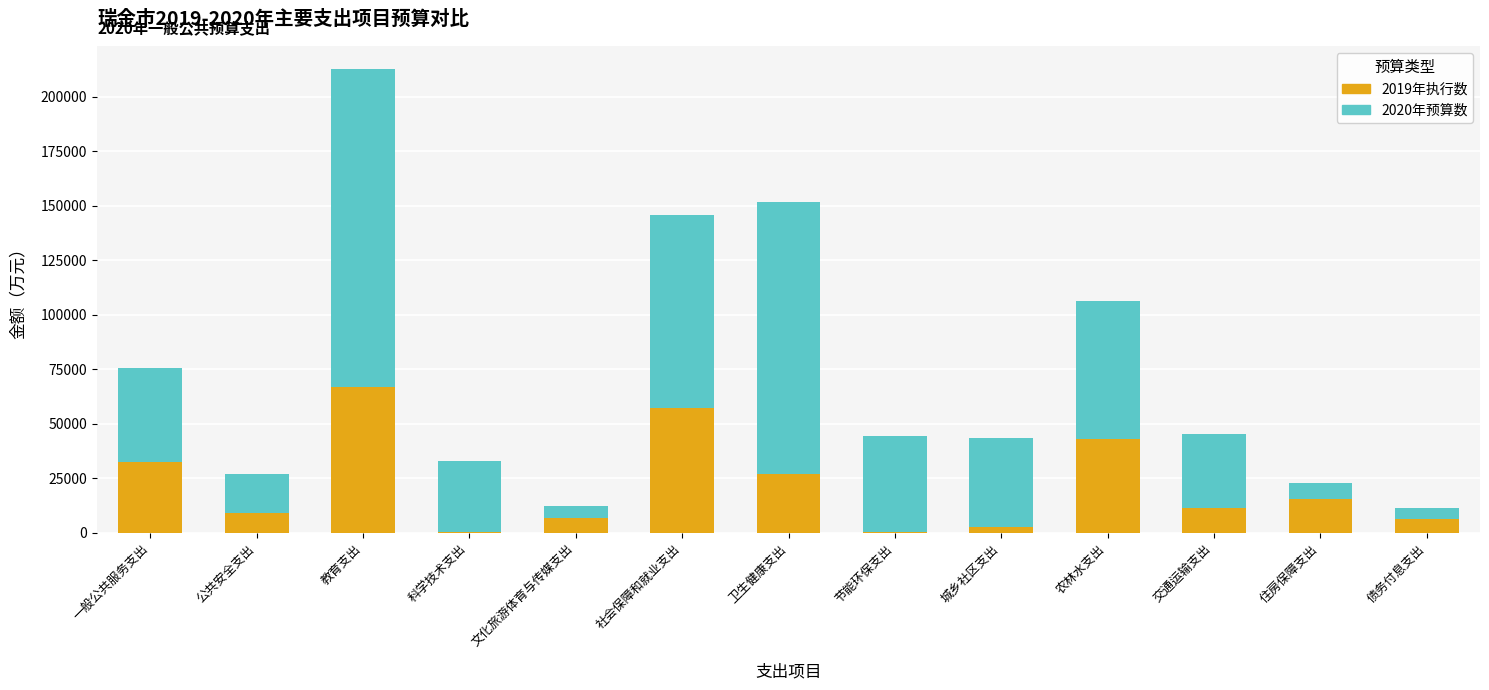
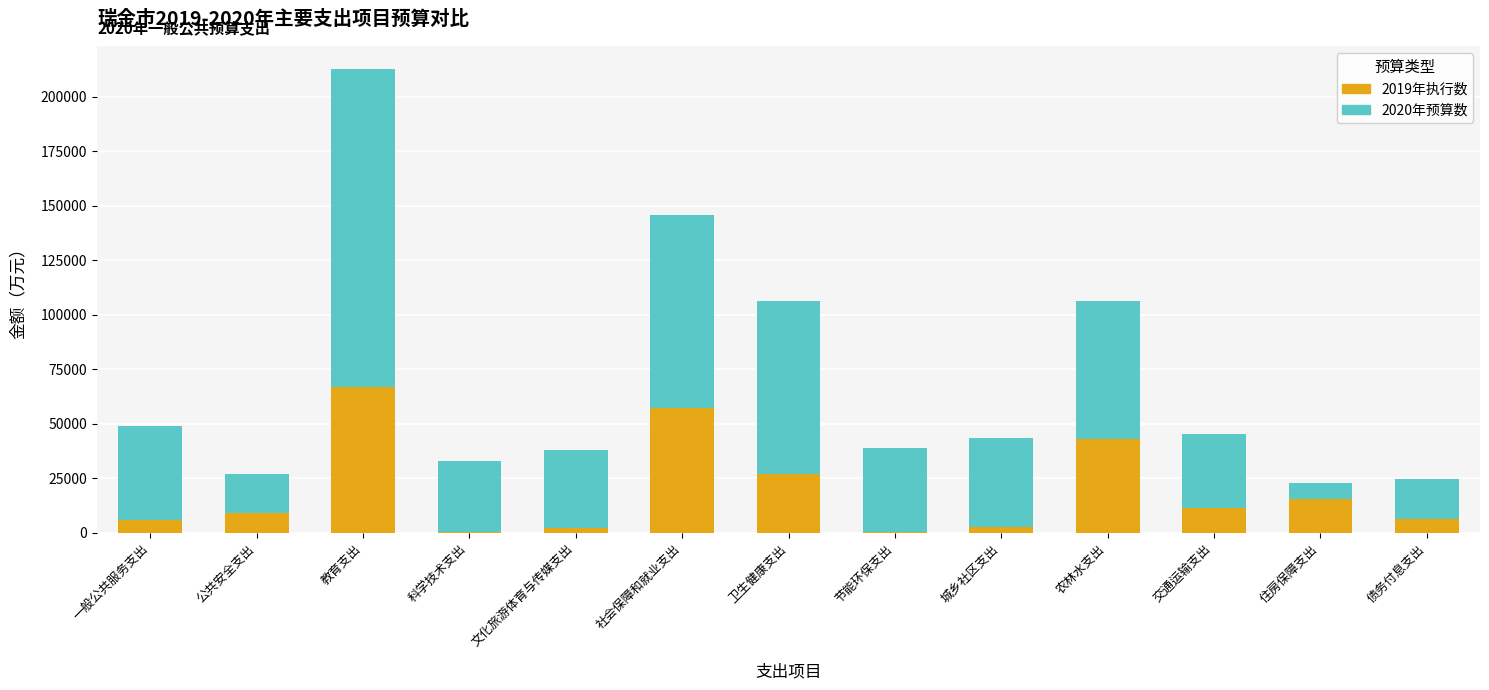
  {
    "2019年执行数": {
-     "一般公共服务支出": 33000,
+     "一般公共服务支出": 6000,
      "公共安全支出": 9000,
      "教育支出": 67000,
-     "文化旅游体育与传媒支出": 7000,
+     "文化旅游体育与传媒支出": 2000,
      "社会保障和就业支出": 57000,
      "卫生健康支出": 27000,
      "城乡社区支出": 3000,
      "农林水支出": 43000,
      "交通运输支出": 12000,
      "住房保障支出": 15000,
      "债务付息支出": 6000
    },
    "2020年预算数": {
      "一般公共服务支出": 43000,
      "公共安全支出": 18000,
      "教育支出": 146000,
      "科学技术支出": 33000,
-     "文化旅游体育与传媒支出": 6000,
+     "文化旅游体育与传媒支出": 36000,
      "社会保障和就业支出": 89000,
-     "卫生健康支出": 124000,
-     "节能环保支出": 44000,
+     "卫生健康支出": 79000,
+     "节能环保支出": 39000,
      "城乡社区支出": 41000,
      "农林水支出": 63000,
      "交通运输支出": 34000,
      "住房保障支出": 7000,
-     "债务付息支出": 5000
+     "债务付息支出": 18000
    }
  }
